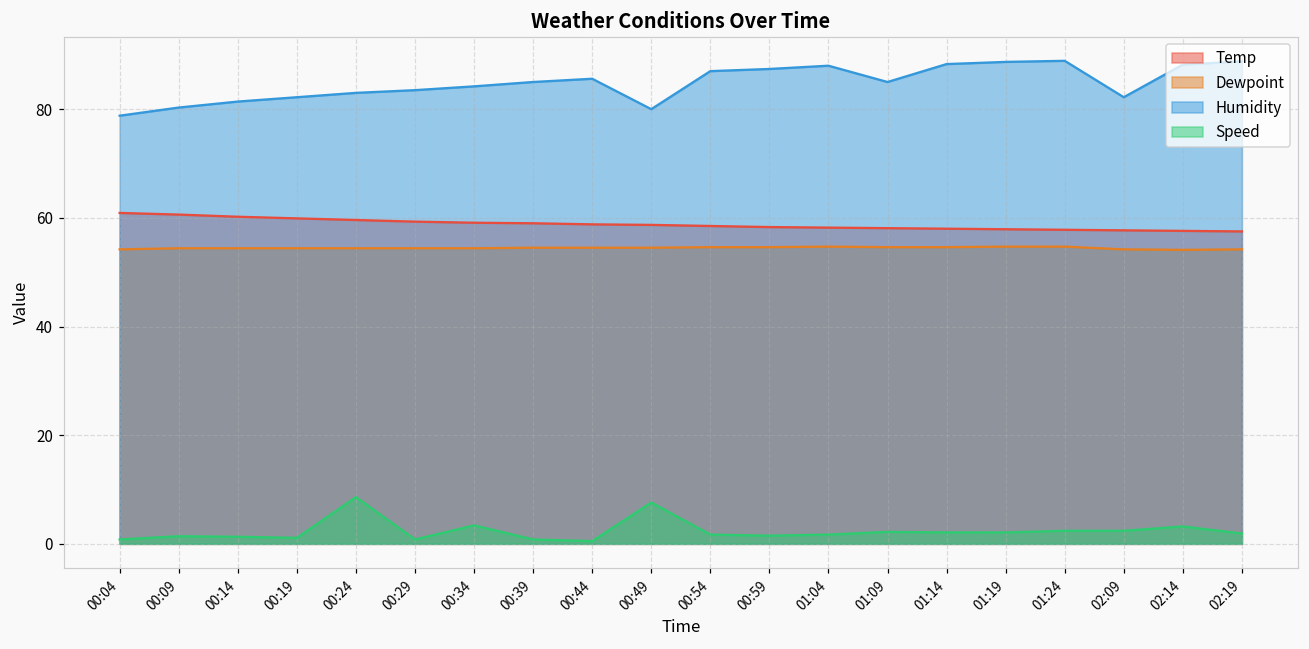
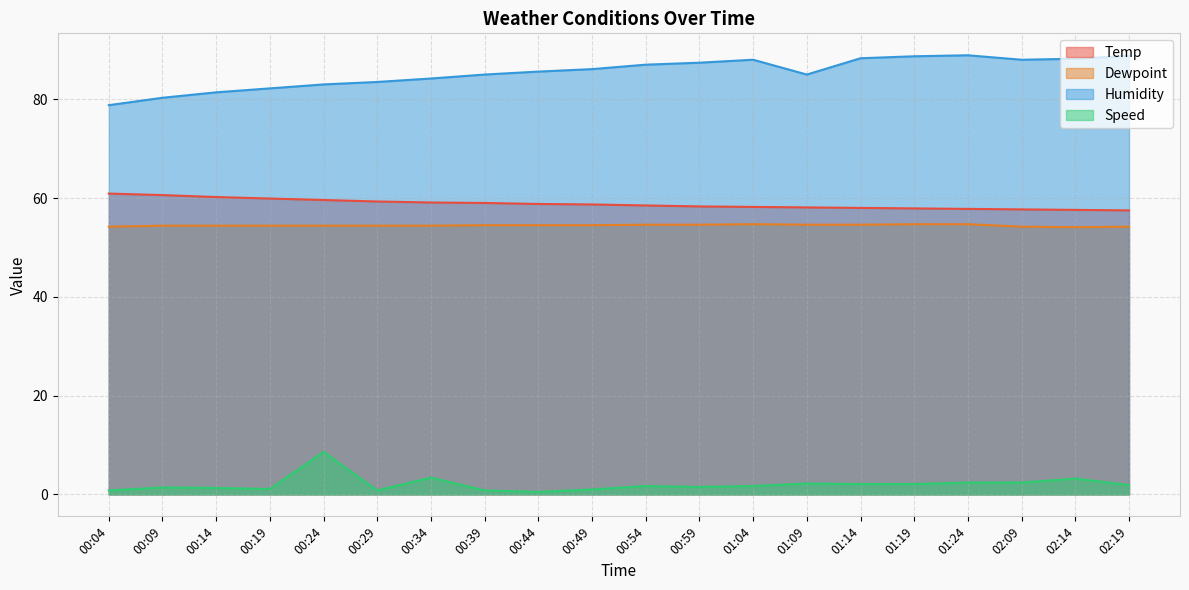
  {
    "Humidity": {
      "00:04": 79,
      "00:09": 80,
      "00:14": 81,
      "00:19": 82,
      "00:24": 83,
      "00:29": 84,
      "00:34": 84,
      "00:39": 85,
      "00:44": 86,
-     "00:49": 80,
+     "00:49": 86,
      "00:54": 87,
      "00:59": 87,
      "01:04": 88,
      "01:09": 85,
      "01:14": 88,
      "01:19": 89,
      "01:24": 89,
-     "02:09": 82
+     "02:09": 88
    },
    "Speed": {
      "00:04": 1,
      "00:09": 1,
      "00:14": 1,
      "00:19": 1,
      "00:24": 9,
      "00:29": 1,
      "00:34": 3,
      "00:39": 1,
      "00:44": 1,
-     "00:49": 8,
+     "00:49": 1,
      "00:54": 2,
      "00:59": 2,
      "01:04": 2,
      "01:09": 2,
      "01:14": 2,
      "01:19": 2,
      "01:24": 2,
      "02:09": 2,
      "02:14": 3,
      "02:19": 2
    }
  }
